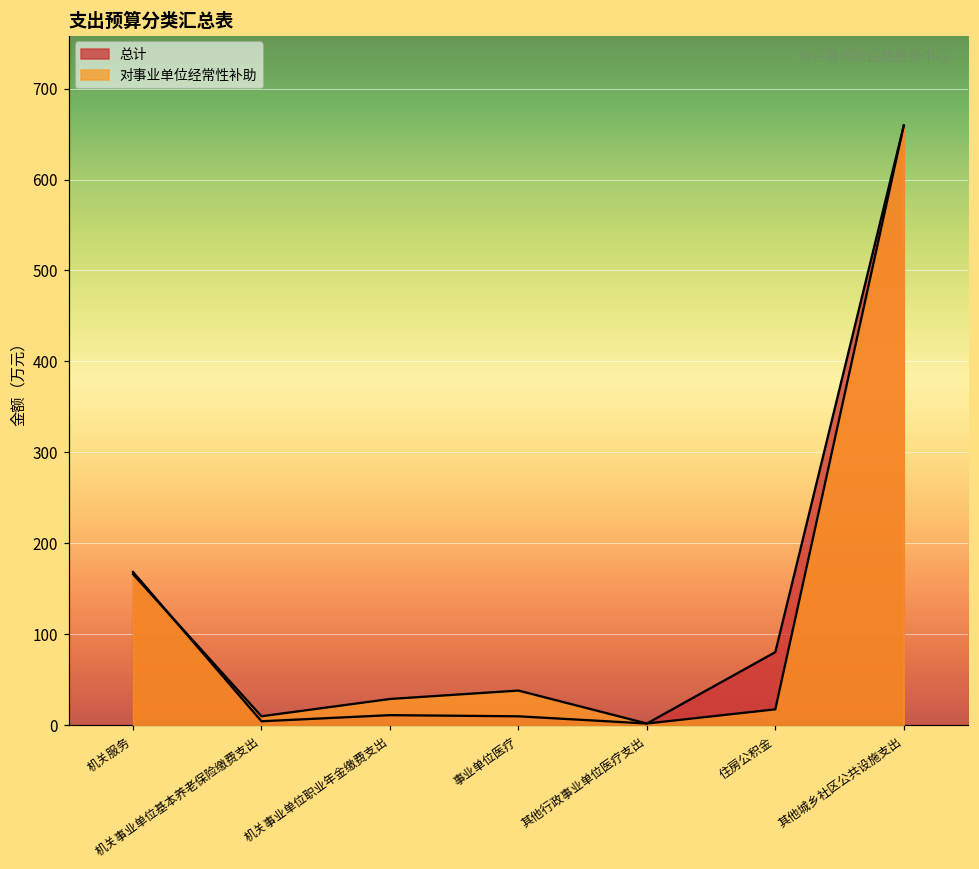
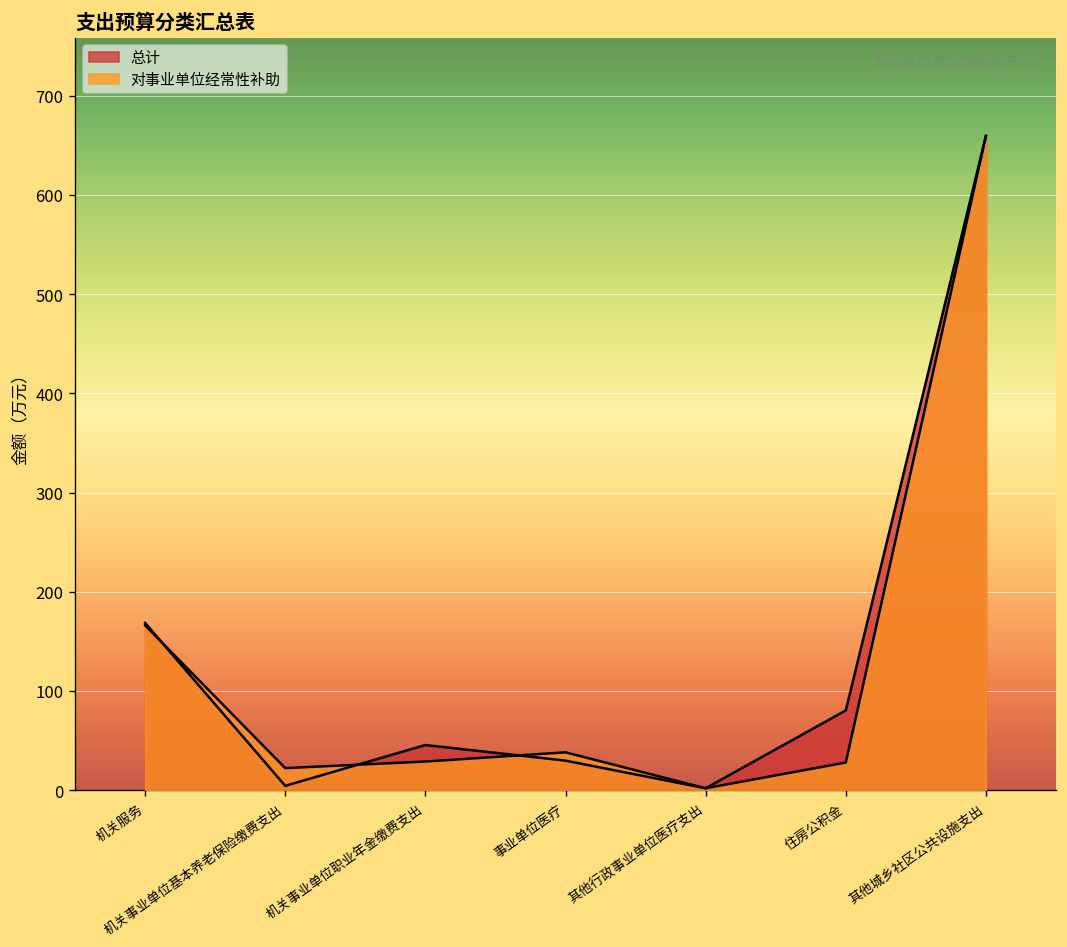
  {
    "总计": {
      "机关事业单位基本养老保险缴费支出": 0,
-     "机关事业单位职业年金缴费支出": 10,
-     "事业单位医疗": 10,
+     "机关事业单位职业年金缴费支出": 50,
+     "事业单位医疗": 30,
      "住房公积金": 80
    },
    "对事业单位经常性补助": {
-     "机关事业单位基本养老保险缴费支出": 10,
+     "机关事业单位基本养老保险缴费支出": 20,
      "机关事业单位职业年金缴费支出": 30,
      "事业单位医疗": 40,
-     "住房公积金": 20
+     "住房公积金": 30
    }
  }
